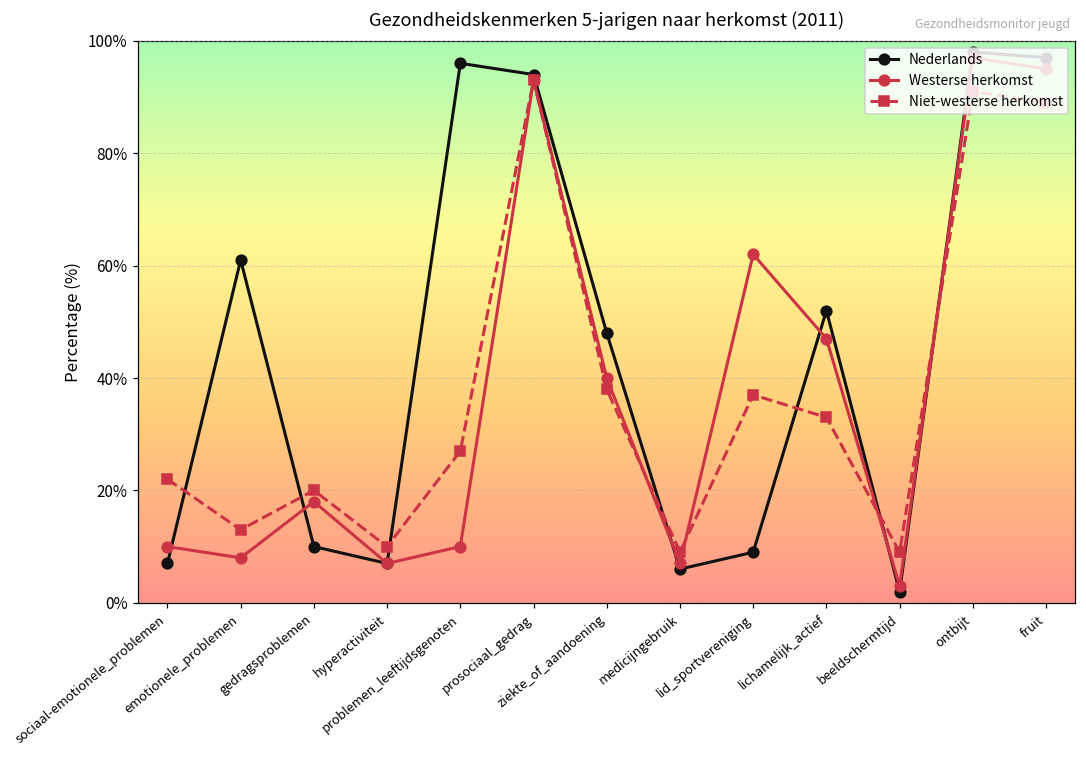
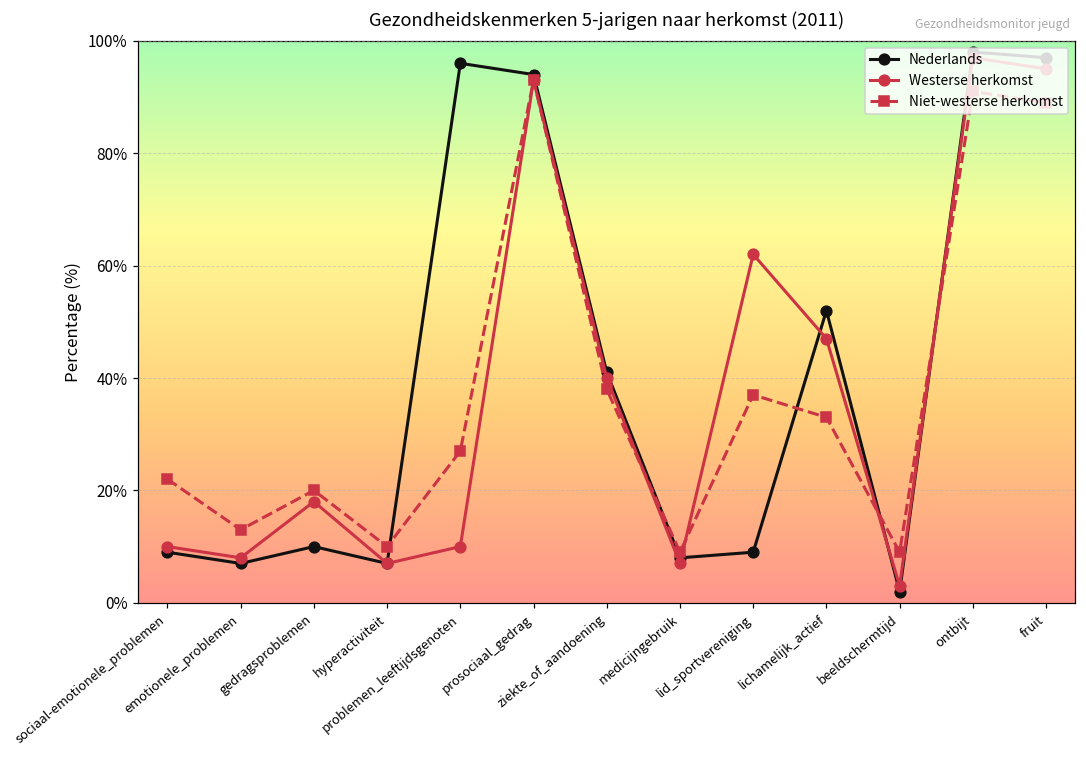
  {
    "Nederlands": {
-     "sociaal-emotionele_problemen": "7%",
-     "emotionele_problemen": "61%",
+     "sociaal-emotionele_problemen": "9%",
+     "emotionele_problemen": "7%",
      "gedragsproblemen": "10%",
      "problemen_leeftijdsgenoten": "96%",
      "prosociaal_gedrag": "94%",
-     "ziekte_of_aandoening": "48%",
-     "medicijngebruik": "6%",
+     "ziekte_of_aandoening": "41%",
+     "medicijngebruik": "8%",
      "lid_sportvereniging": "9%",
      "lichamelijk_actief": "52%",
      "beeldschermtijd": "2%"
    }
  }
